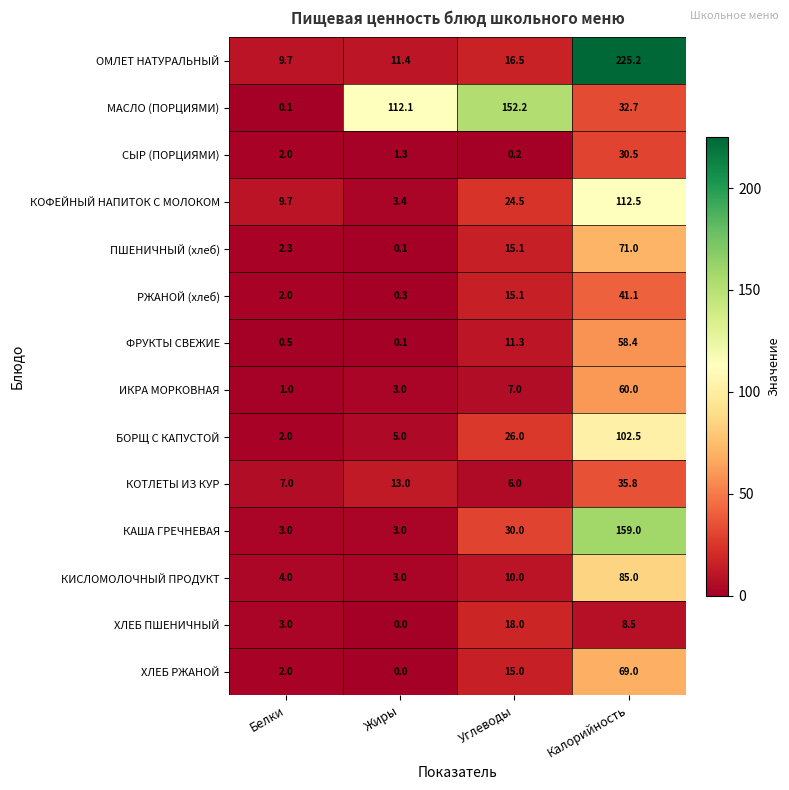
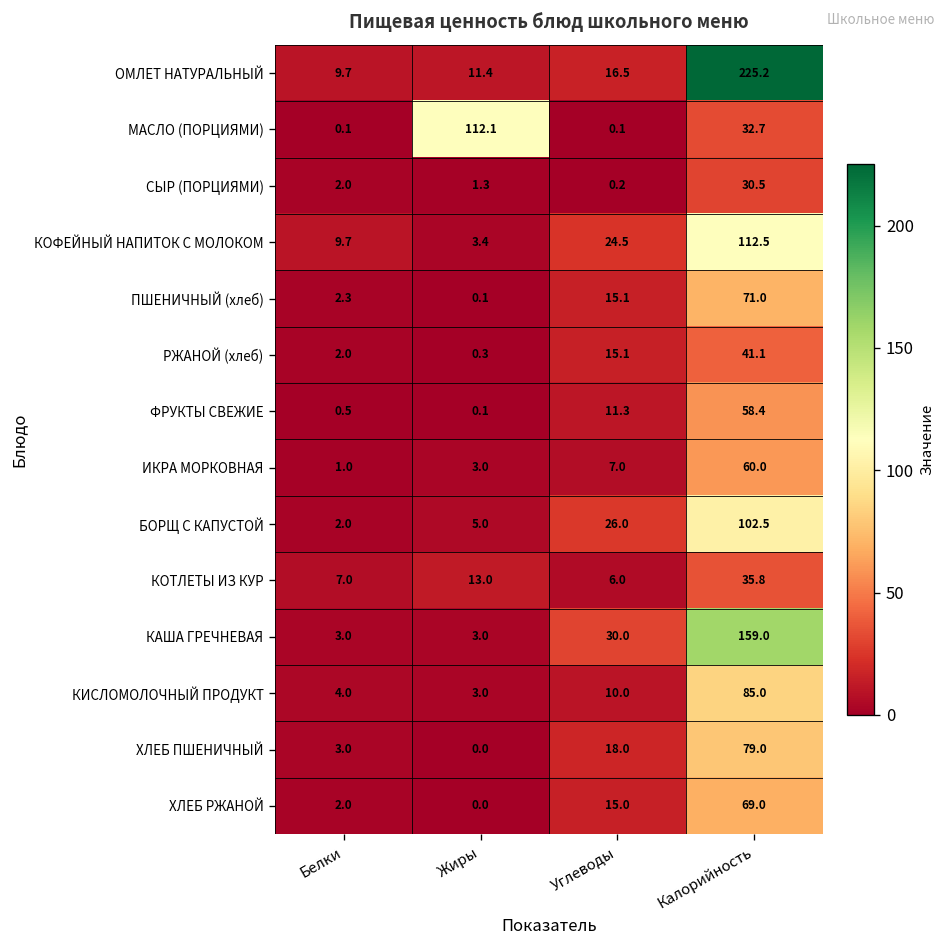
  {
    "ОМЛЕТ НАТУРАЛЬНЫЙ": {
      "Белки": 9.7,
      "Жиры": 11.4,
      "Углеводы": 16.5,
      "Калорийность": 225.2
    },
    "МАСЛО (ПОРЦИЯМИ)": {
      "Белки": 0.1,
      "Жиры": 112.1,
-     "Углеводы": 152.2,
+     "Углеводы": 0.1,
      "Калорийность": 32.7
    },
    "СЫР (ПОРЦИЯМИ)": {
      "Белки": 2.0,
      "Жиры": 1.3,
      "Углеводы": 0.2,
      "Калорийность": 30.5
    },
    "КОФЕЙНЫЙ НАПИТОК С МОЛОКОМ": {
      "Белки": 9.7,
      "Жиры": 3.4,
      "Углеводы": 24.5,
      "Калорийность": 112.5
    },
    "ПШЕНИЧНЫЙ (хлеб)": {
      "Белки": 2.3,
      "Жиры": 0.1,
      "Углеводы": 15.1,
      "Калорийность": 71.0
    },
    "РЖАНОЙ (хлеб)": {
      "Белки": 2.0,
      "Жиры": 0.3,
      "Углеводы": 15.1,
      "Калорийность": 41.1
    },
    "ФРУКТЫ СВЕЖИЕ": {
      "Белки": 0.5,
      "Жиры": 0.1,
      "Углеводы": 11.3,
      "Калорийность": 58.4
    },
    "ИКРА МОРКОВНАЯ": {
      "Белки": 1.0,
      "Жиры": 3.0,
      "Углеводы": 7.0,
      "Калорийность": 60.0
    },
    "БОРЩ С КАПУСТОЙ": {
      "Белки": 2.0,
      "Жиры": 5.0,
      "Углеводы": 26.0,
      "Калорийность": 102.5
    },
    "КОТЛЕТЫ ИЗ КУР": {
      "Белки": 7.0,
      "Жиры": 13.0,
      "Углеводы": 6.0,
      "Калорийность": 35.8
    },
    "КАША ГРЕЧНЕВАЯ": {
      "Белки": 3.0,
      "Жиры": 3.0,
      "Углеводы": 30.0,
      "Калорийность": 159.0
    },
    "КИСЛОМОЛОЧНЫЙ ПРОДУКТ": {
      "Белки": 4.0,
      "Жиры": 3.0,
      "Углеводы": 10.0,
      "Калорийность": 85.0
    },
    "ХЛЕБ ПШЕНИЧНЫЙ": {
      "Белки": 3.0,
      "Жиры": 0.0,
      "Углеводы": 18.0,
-     "Калорийность": 8.5
+     "Калорийность": 79.0
    },
    "ХЛЕБ РЖАНОЙ": {
      "Белки": 2.0,
      "Жиры": 0.0,
      "Углеводы": 15.0,
      "Калорийность": 69.0
    }
  }
